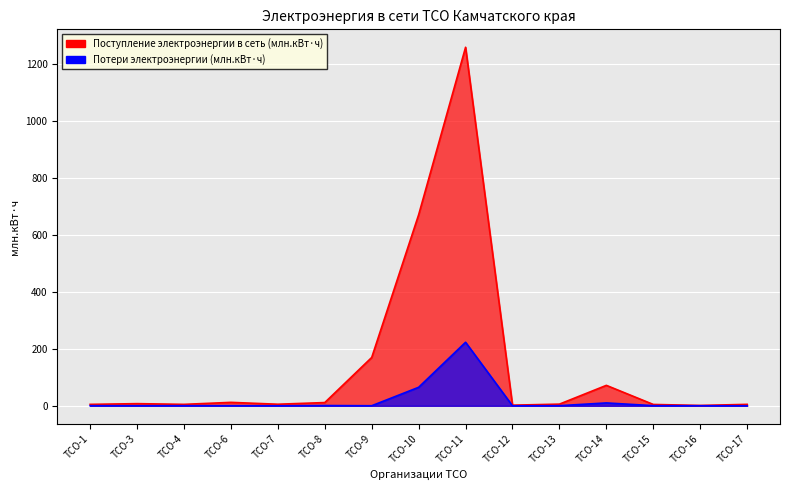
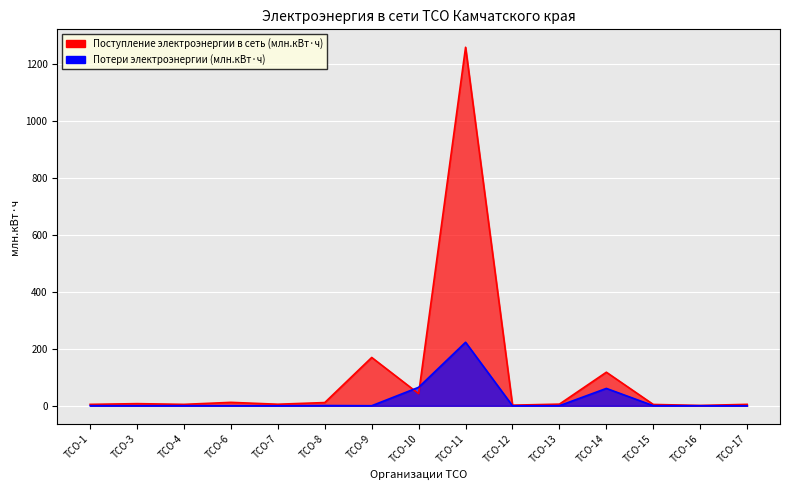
  {
    "Поступление электроэнергии в сеть (млн.кВт·ч)": {
      "ТСО-6": 10,
      "ТСО-8": 10,
      "ТСО-9": 170,
-     "ТСО-10": 670,
+     "ТСО-10": 40,
      "ТСО-11": 1260,
-     "ТСО-14": 70
+     "ТСО-14": 120
    },
    "Потери электроэнергии (млн.кВт·ч)": {
      "ТСО-6": 0,
      "ТСО-8": 0,
      "ТСО-9": 0,
      "ТСО-10": 60,
      "ТСО-11": 220,
-     "ТСО-14": 10
+     "ТСО-14": 60
    }
  }
